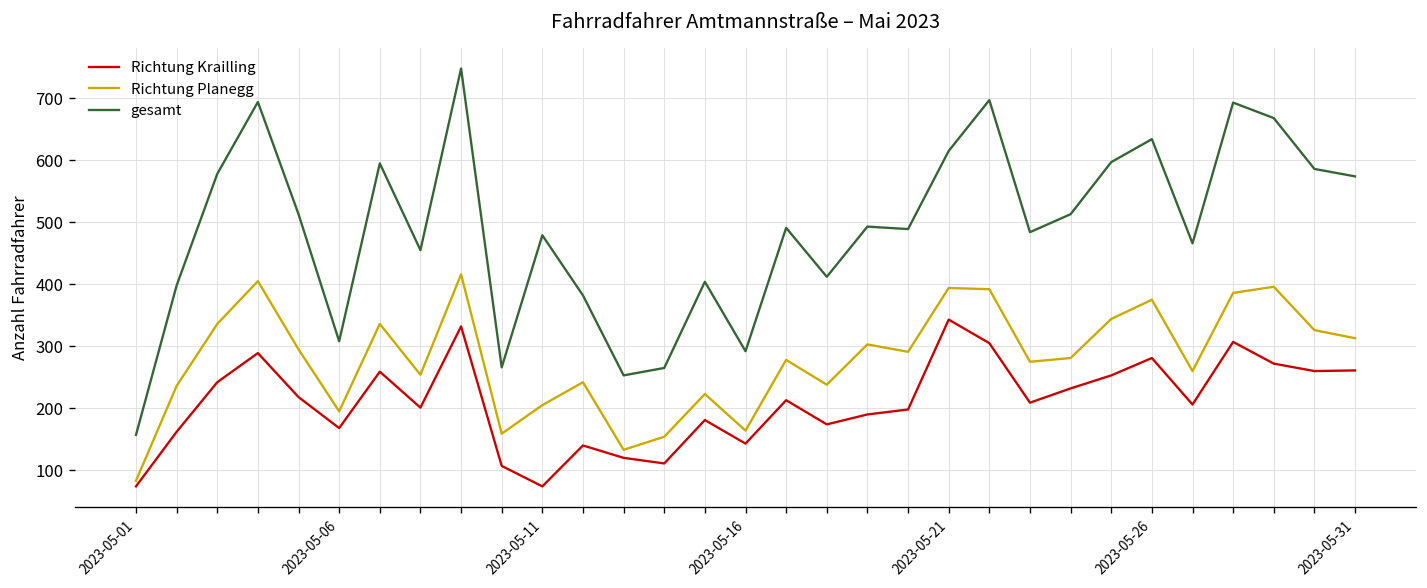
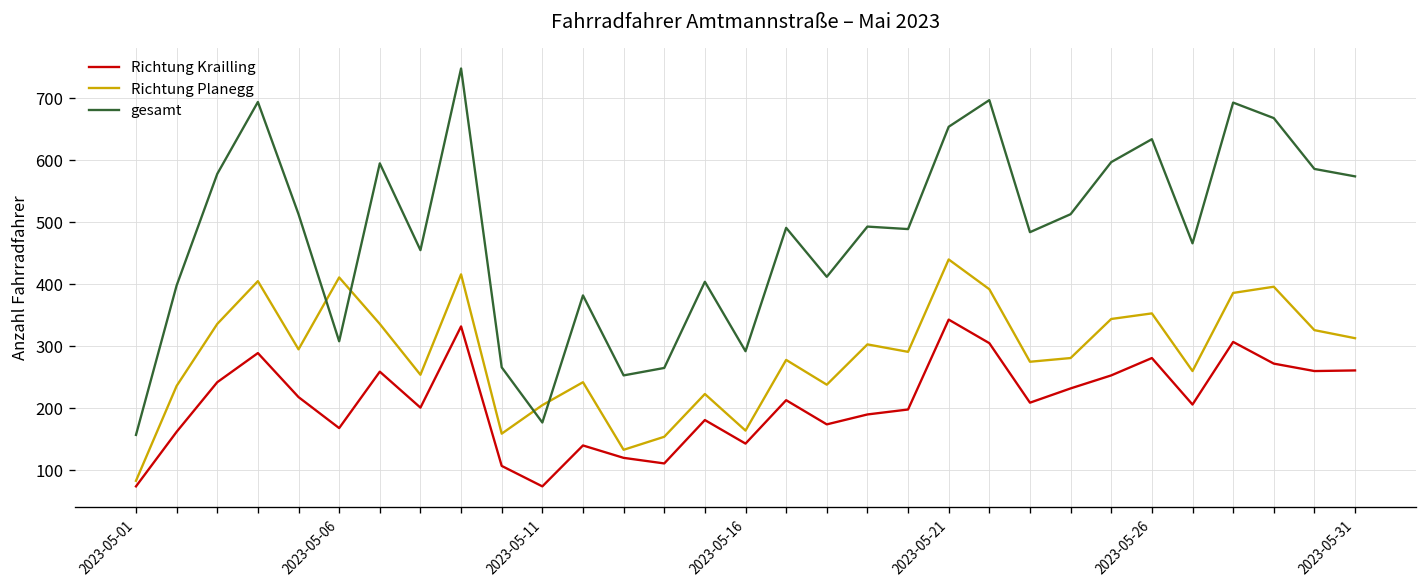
  {
    "Richtung Krailling": {
      "2023-05-01": 70,
      "2023-05-06": 170,
      "2023-05-11": 70,
      "2023-05-16": 140,
      "2023-05-21": 340,
      "2023-05-26": 280,
      "2023-05-31": 260
    },
    "Richtung Planegg": {
      "2023-05-01": 80,
-     "2023-05-06": 200,
+     "2023-05-06": 410,
      "2023-05-11": 210,
      "2023-05-16": 160,
-     "2023-05-21": 390,
-     "2023-05-26": 380,
+     "2023-05-21": 440,
+     "2023-05-26": 350,
      "2023-05-31": 310
    },
    "gesamt": {
      "2023-05-01": 160,
      "2023-05-06": 310,
-     "2023-05-11": 480,
+     "2023-05-11": 180,
      "2023-05-16": 290,
-     "2023-05-21": 620,
+     "2023-05-21": 650,
      "2023-05-26": 630,
      "2023-05-31": 570
    }
  }
